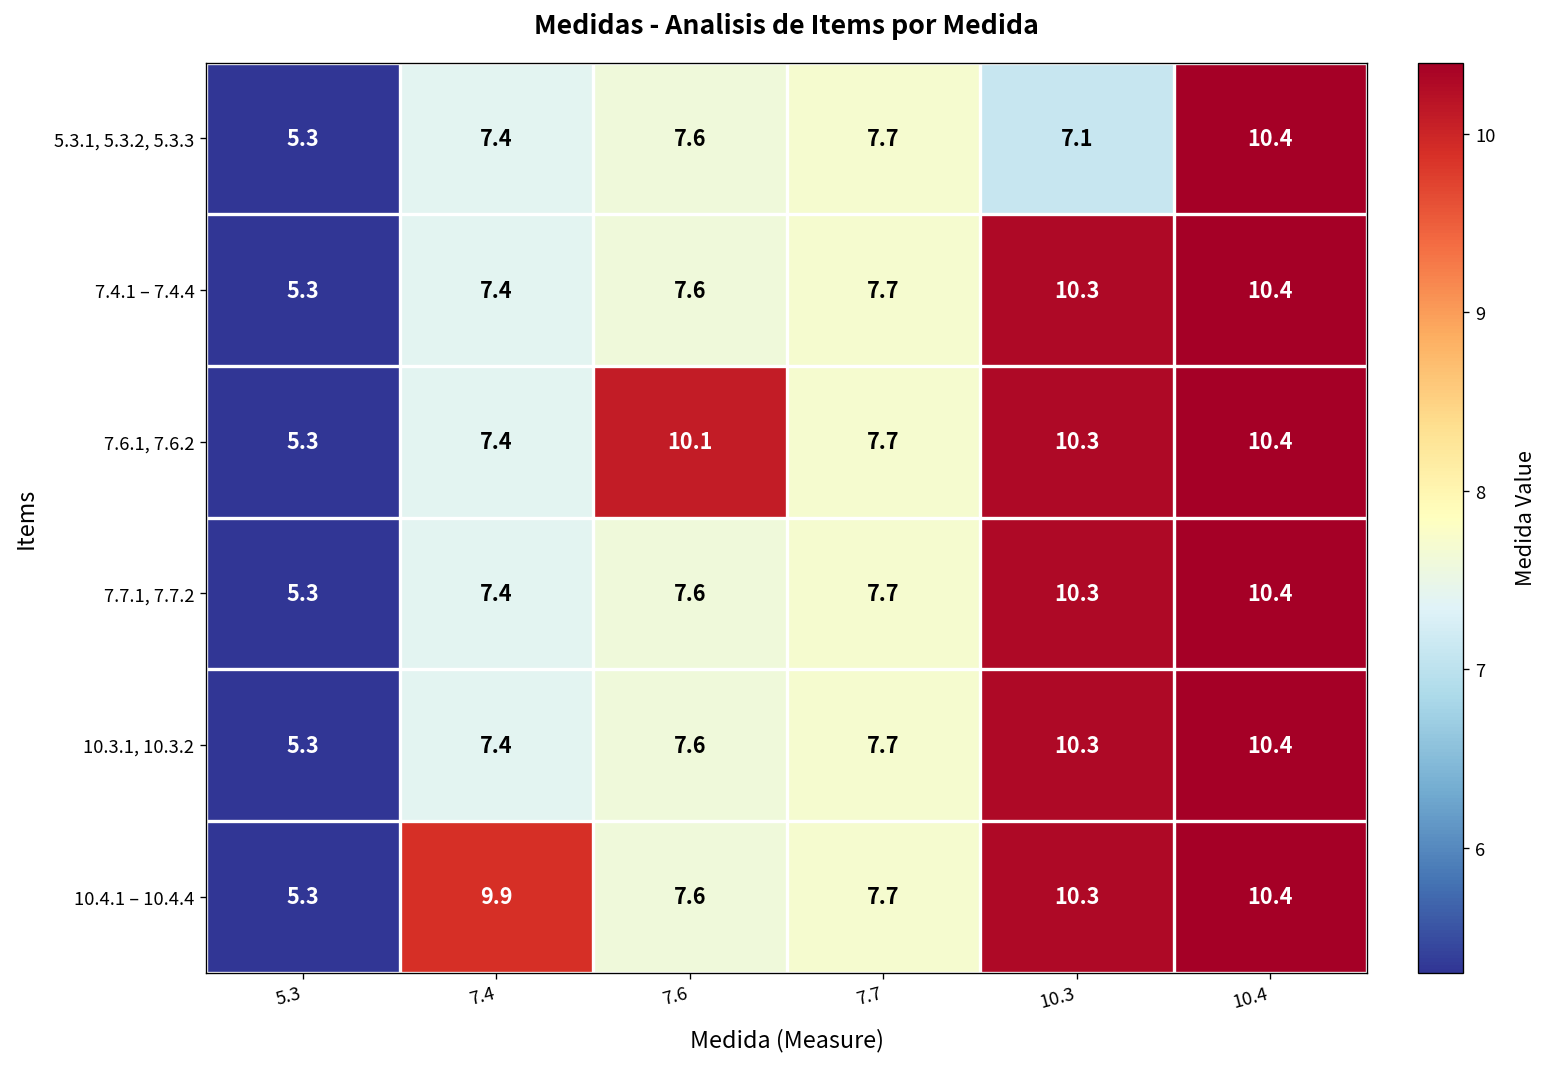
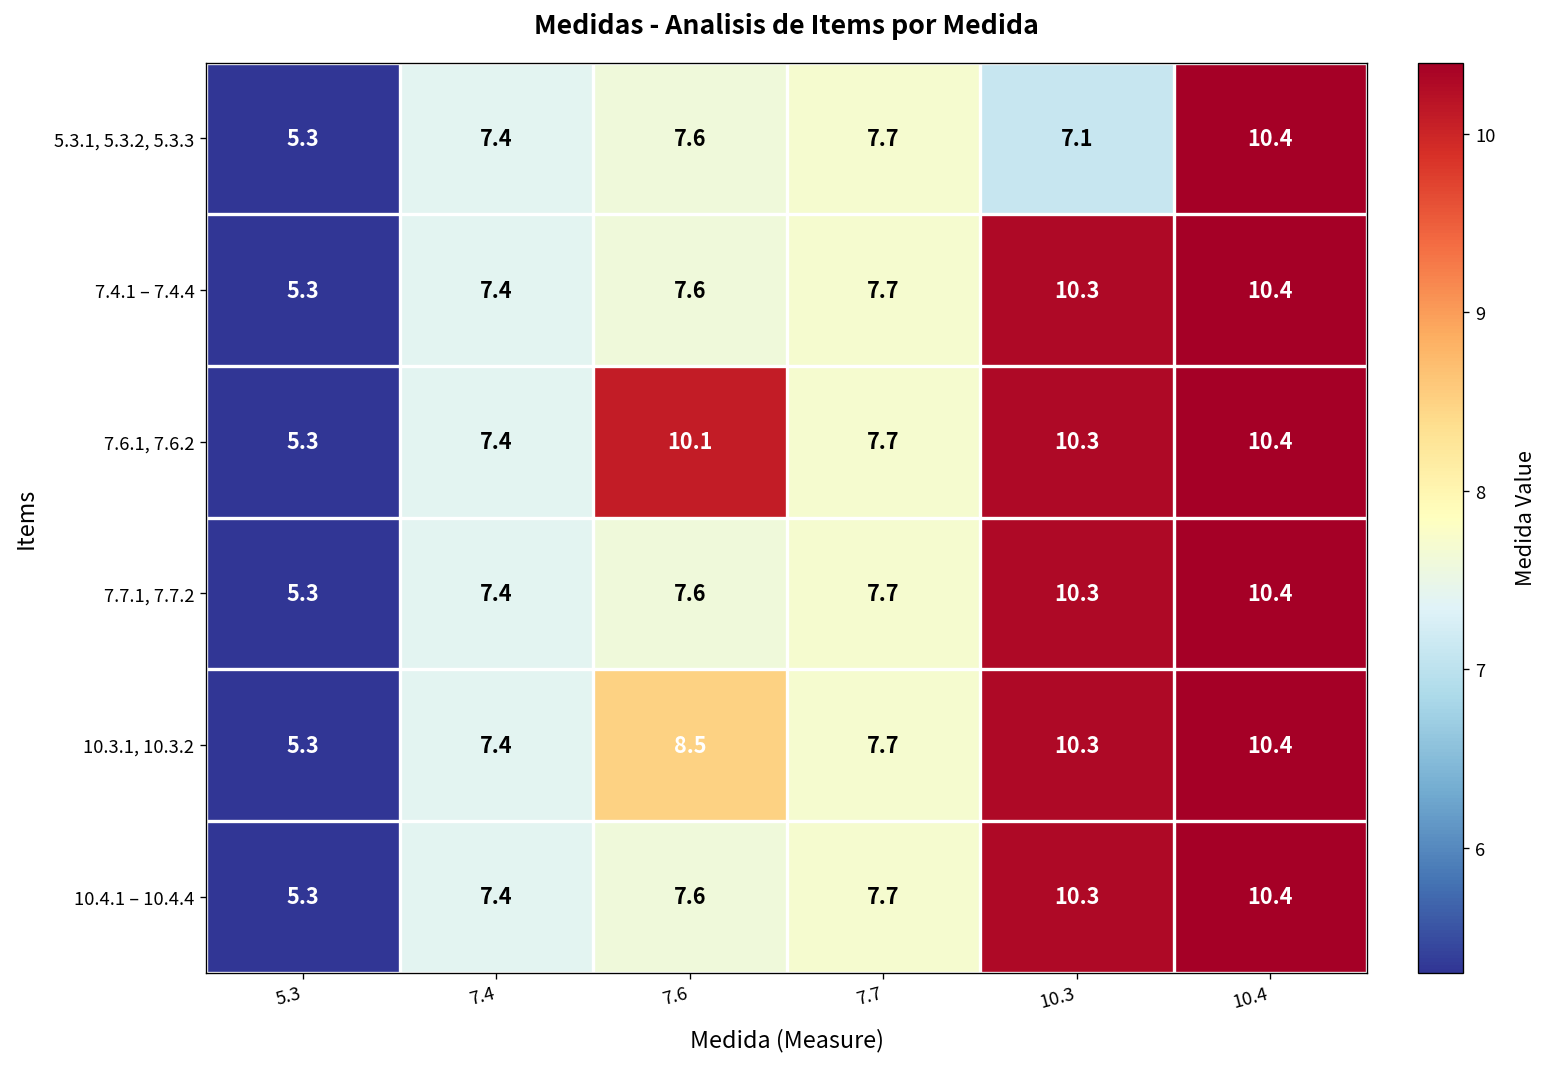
  {
    "5.3.1, 5.3.2, 5.3.3": {
      "5.3": 5.3,
      "7.4": 7.4,
      "7.6": 7.6,
      "7.7": 7.7,
      "10.3": 7.1,
      "10.4": 10.4
    },
    "7.4.1 – 7.4.4": {
      "5.3": 5.3,
      "7.4": 7.4,
      "7.6": 7.6,
      "7.7": 7.7,
      "10.3": 10.3,
      "10.4": 10.4
    },
    "7.6.1, 7.6.2": {
      "5.3": 5.3,
      "7.4": 7.4,
      "7.6": 10.1,
      "7.7": 7.7,
      "10.3": 10.3,
      "10.4": 10.4
    },
    "7.7.1, 7.7.2": {
      "5.3": 5.3,
      "7.4": 7.4,
      "7.6": 7.6,
      "7.7": 7.7,
      "10.3": 10.3,
      "10.4": 10.4
    },
    "10.3.1, 10.3.2": {
      "5.3": 5.3,
      "7.4": 7.4,
-     "7.6": 7.6,
+     "7.6": 8.5,
      "7.7": 7.7,
      "10.3": 10.3,
      "10.4": 10.4
    },
    "10.4.1 – 10.4.4": {
      "5.3": 5.3,
-     "7.4": 9.9,
+     "7.4": 7.4,
      "7.6": 7.6,
      "7.7": 7.7,
      "10.3": 10.3,
      "10.4": 10.4
    }
  }
